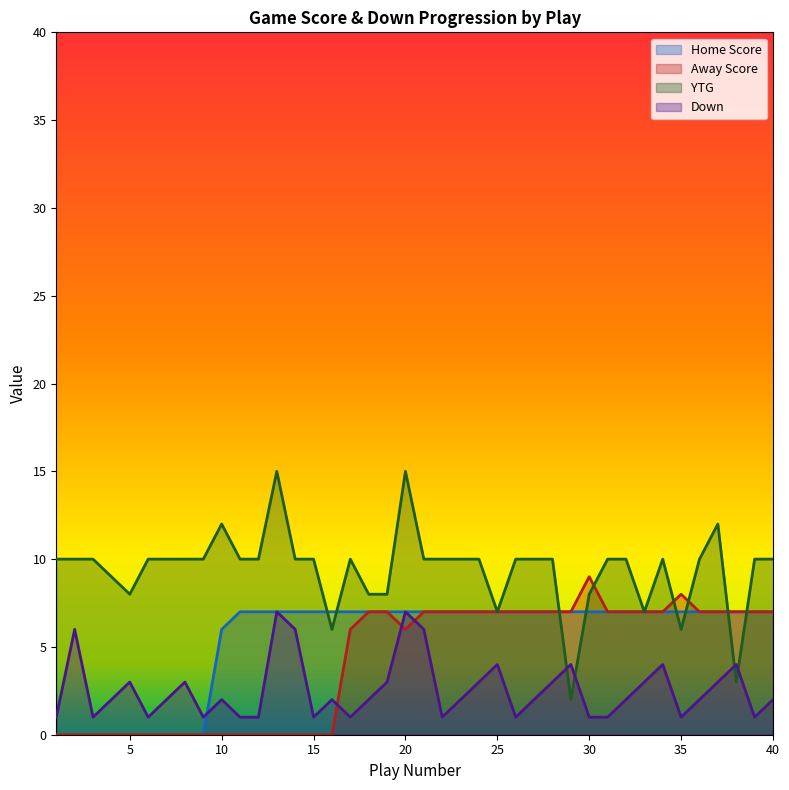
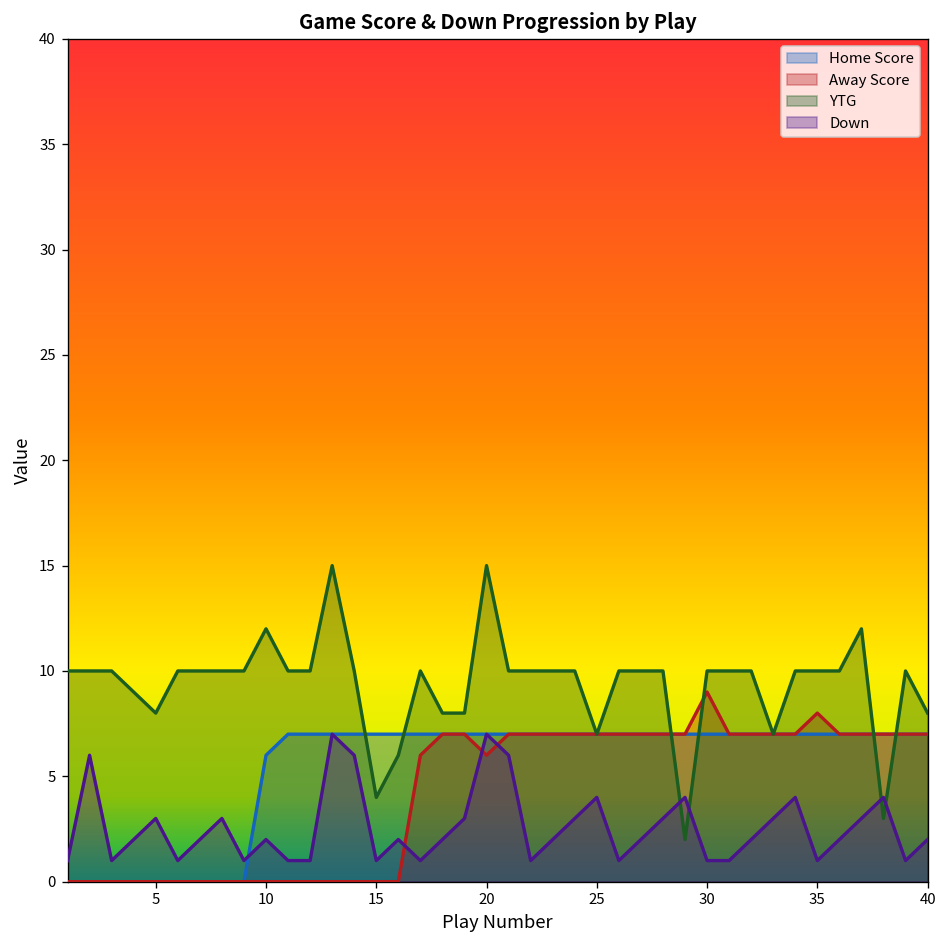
  {
    "Away Score": {
      "10": 0,
      "15": 0,
      "20": 6,
      "30": 9,
      "35": 8
    },
    "YTG": {
      "5": 8,
      "10": 12,
-     "15": 10,
+     "15": 4,
      "20": 15,
-     "30": 8,
-     "35": 6,
-     "40": 10
+     "30": 10,
+     "35": 10,
+     "40": 8
    }
  }
